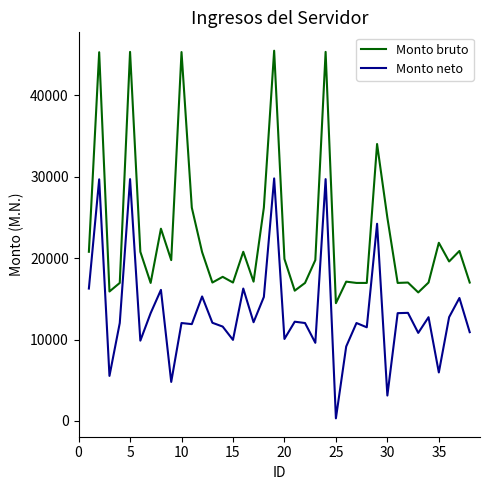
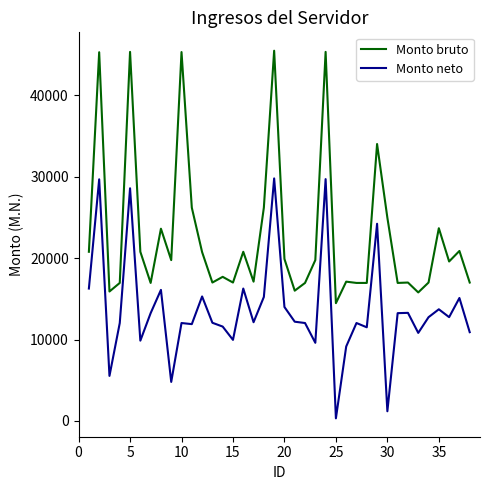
  {
    "Monto bruto": {
      "5": 45000,
      "10": 45000,
      "15": 17000,
      "20": 20000,
      "25": 14000,
      "30": 25000,
-     "35": 22000
+     "35": 24000
    },
    "Monto neto": {
-     "5": 30000,
+     "5": 29000,
      "10": 12000,
      "15": 10000,
-     "20": 10000,
+     "20": 14000,
      "25": 0,
-     "30": 3000,
-     "35": 6000
+     "30": 1000,
+     "35": 14000
    }
  }
